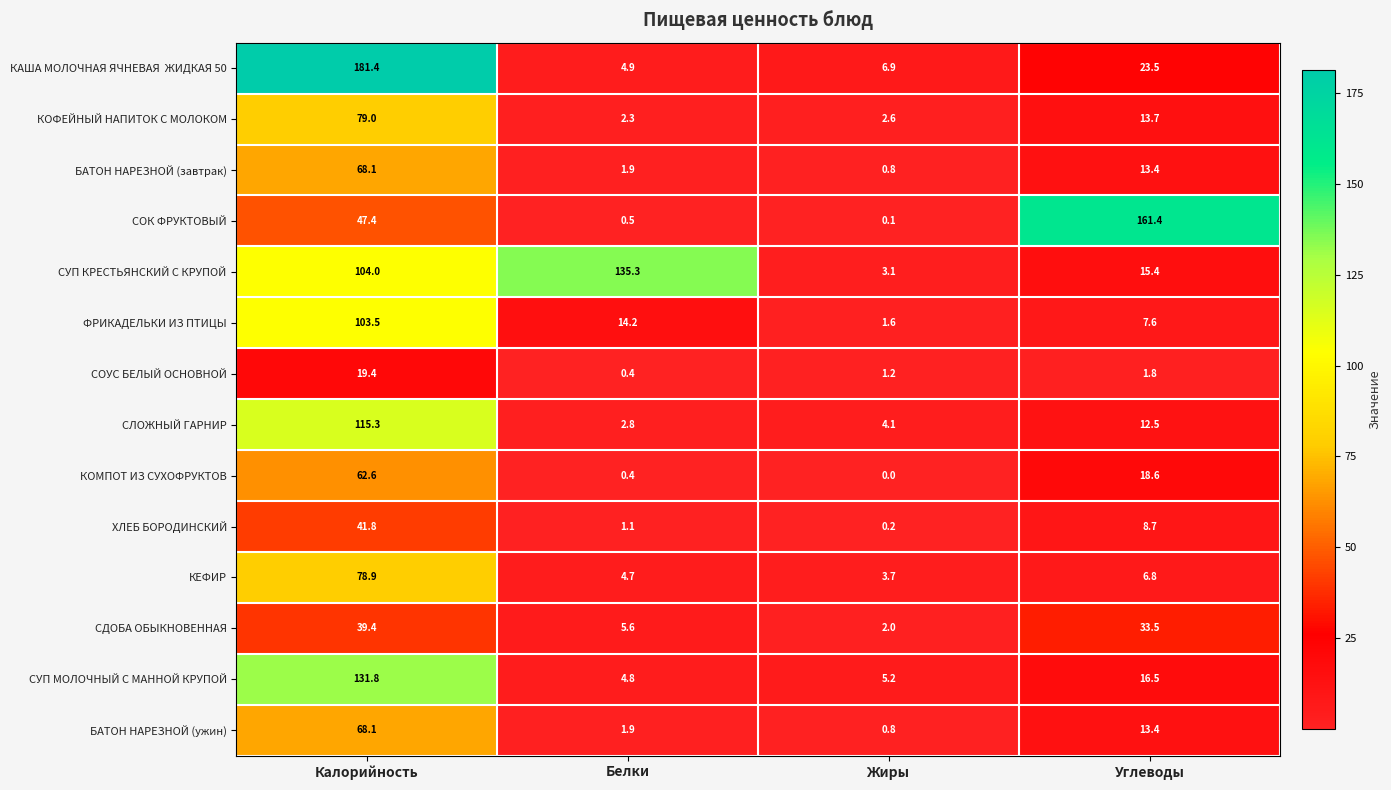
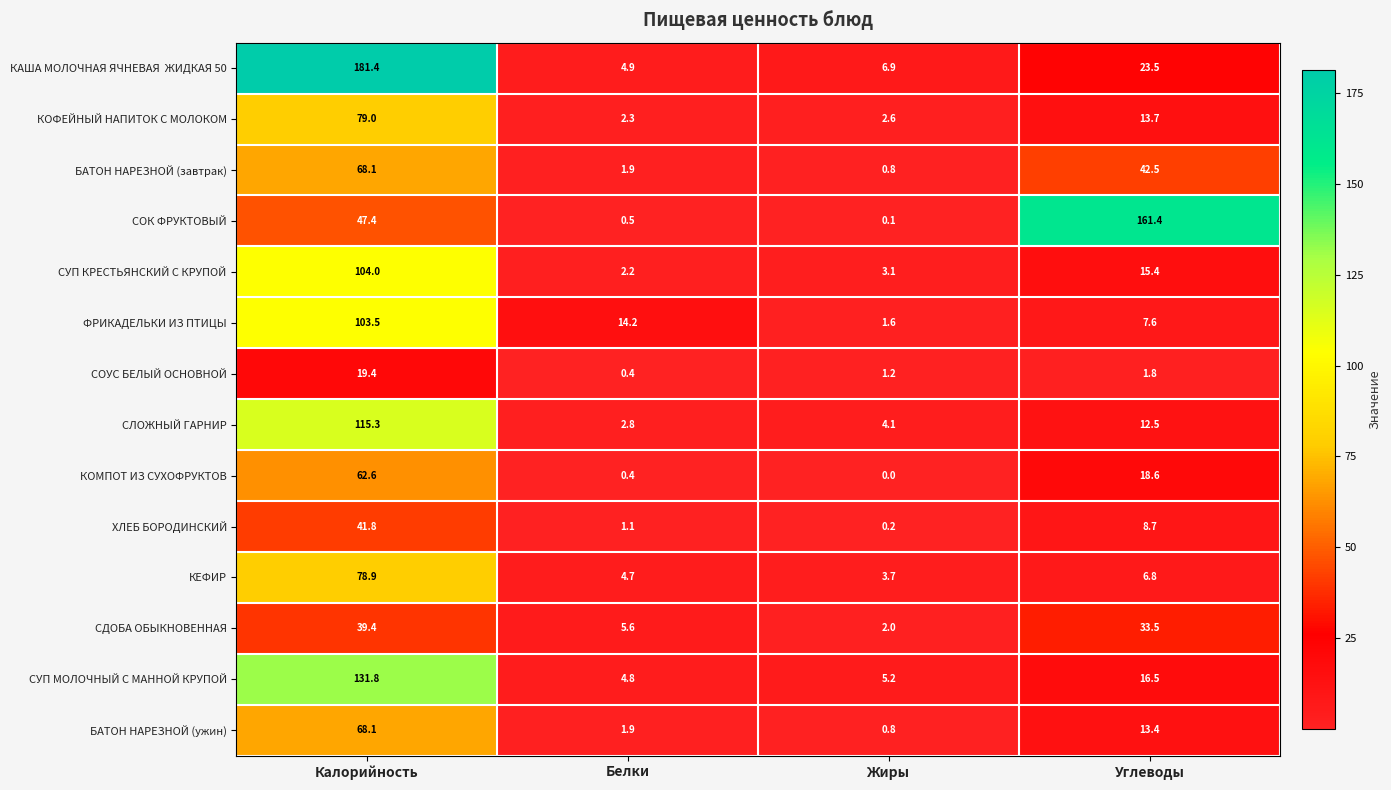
  {
    "КАША МОЛОЧНАЯ ЯЧНЕВАЯ ЖИДКАЯ 50": {
      "Калорийность": 181.4,
      "Белки": 4.9,
      "Жиры": 6.9,
      "Углеводы": 23.5
    },
    "КОФЕЙНЫЙ НАПИТОК С МОЛОКОМ": {
      "Калорийность": 79.0,
      "Белки": 2.3,
      "Жиры": 2.6,
      "Углеводы": 13.7
    },
    "БАТОН НАРЕЗНОЙ (завтрак)": {
      "Калорийность": 68.1,
      "Белки": 1.9,
      "Жиры": 0.8,
-     "Углеводы": 13.4
+     "Углеводы": 42.5
    },
    "СОК ФРУКТОВЫЙ": {
      "Калорийность": 47.4,
      "Белки": 0.5,
      "Жиры": 0.1,
      "Углеводы": 161.4
    },
    "СУП КРЕСТЬЯНСКИЙ С КРУПОЙ": {
      "Калорийность": 104.0,
-     "Белки": 135.3,
+     "Белки": 2.2,
      "Жиры": 3.1,
      "Углеводы": 15.4
    },
    "ФРИКАДЕЛЬКИ ИЗ ПТИЦЫ": {
      "Калорийность": 103.5,
      "Белки": 14.2,
      "Жиры": 1.6,
      "Углеводы": 7.6
    },
    "СОУС БЕЛЫЙ ОСНОВНОЙ": {
      "Калорийность": 19.4,
      "Белки": 0.4,
      "Жиры": 1.2,
      "Углеводы": 1.8
    },
    "СЛОЖНЫЙ ГАРНИР": {
      "Калорийность": 115.3,
      "Белки": 2.8,
      "Жиры": 4.1,
      "Углеводы": 12.5
    },
    "КОМПОТ ИЗ СУХОФРУКТОВ": {
      "Калорийность": 62.6,
      "Белки": 0.4,
      "Жиры": 0.0,
      "Углеводы": 18.6
    },
    "ХЛЕБ БОРОДИНСКИЙ": {
      "Калорийность": 41.8,
      "Белки": 1.1,
      "Жиры": 0.2,
      "Углеводы": 8.7
    },
    "КЕФИР": {
      "Калорийность": 78.9,
      "Белки": 4.7,
      "Жиры": 3.7,
      "Углеводы": 6.8
    },
    "СДОБА ОБЫКНОВЕННАЯ": {
      "Калорийность": 39.4,
      "Белки": 5.6,
      "Жиры": 2.0,
      "Углеводы": 33.5
    },
    "СУП МОЛОЧНЫЙ С МАННОЙ КРУПОЙ": {
      "Калорийность": 131.8,
      "Белки": 4.8,
      "Жиры": 5.2,
      "Углеводы": 16.5
    },
    "БАТОН НАРЕЗНОЙ (ужин)": {
      "Калорийность": 68.1,
      "Белки": 1.9,
      "Жиры": 0.8,
      "Углеводы": 13.4
    }
  }
